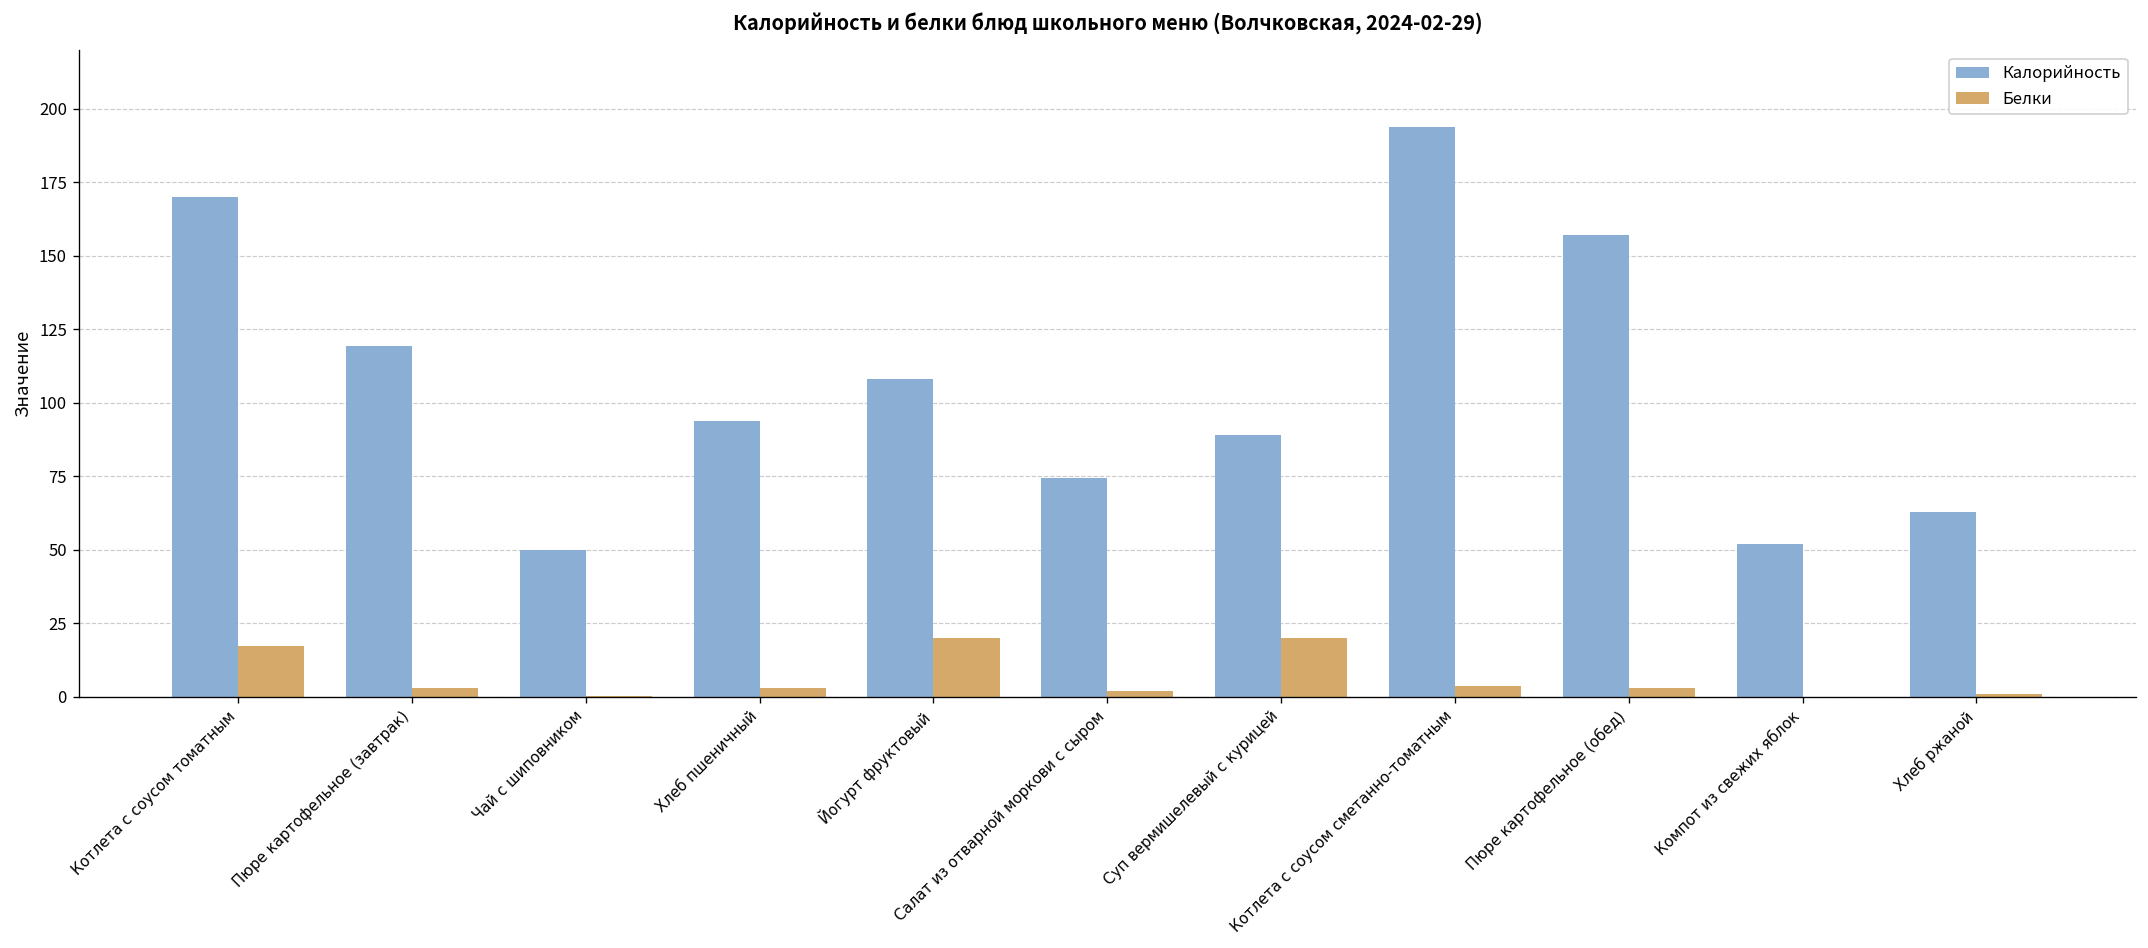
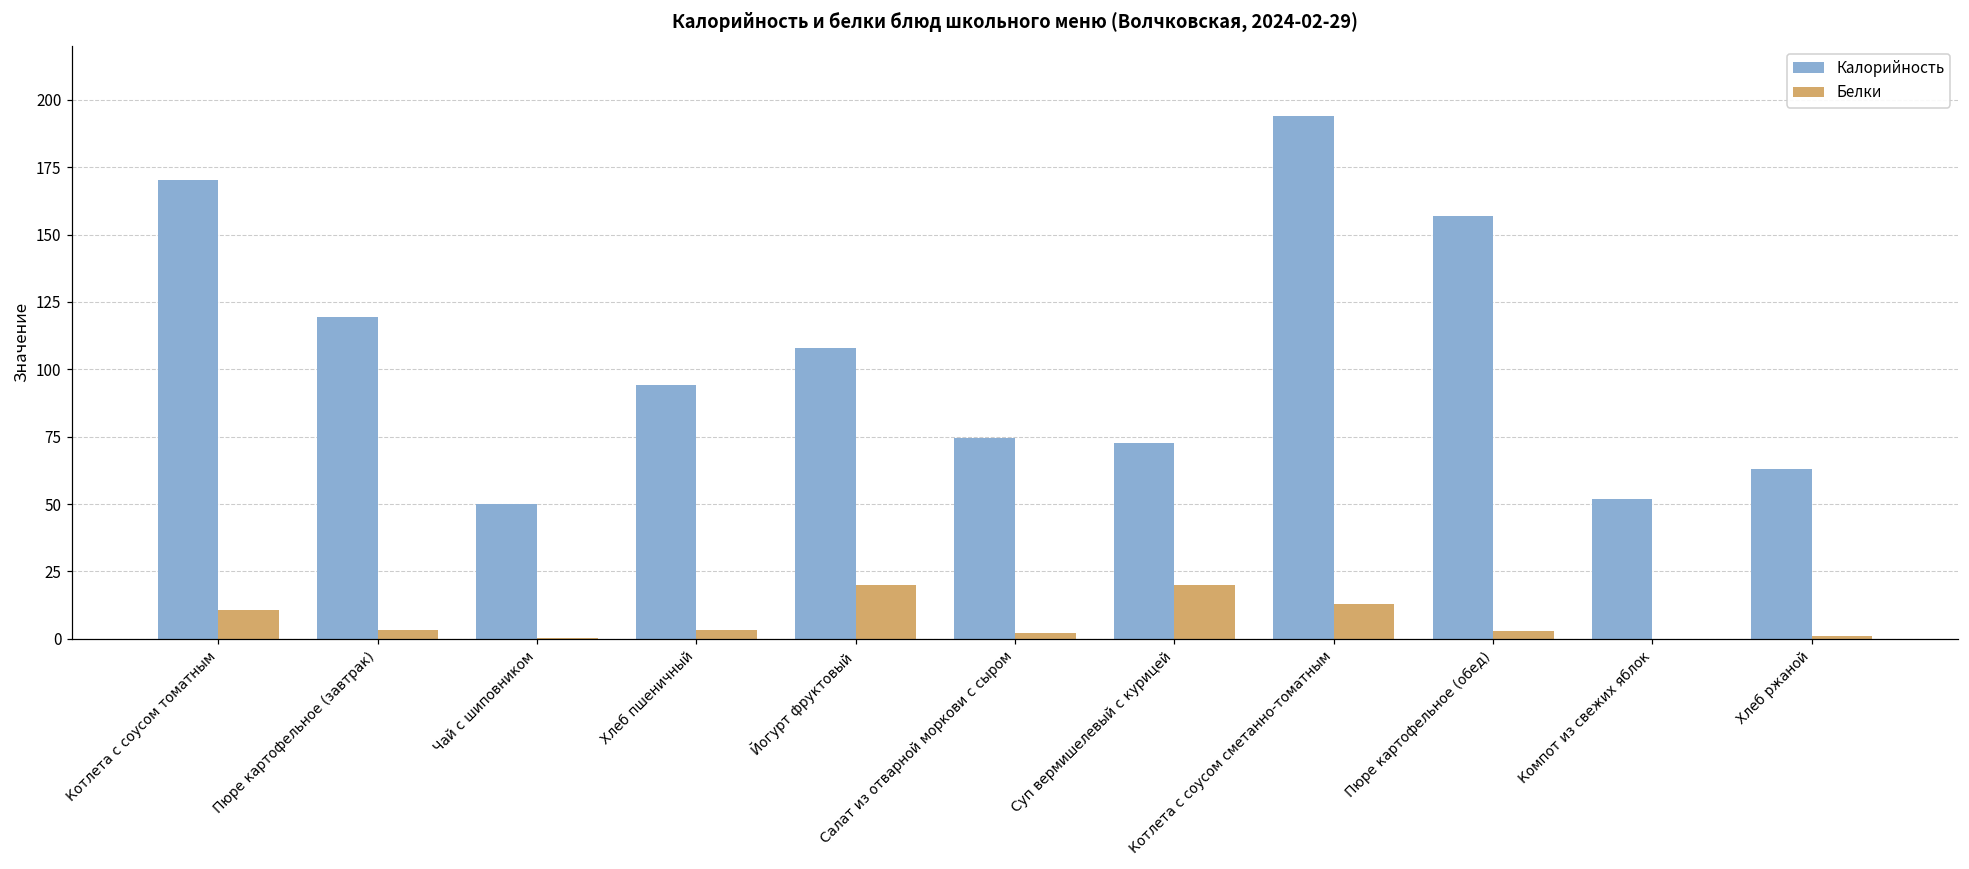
  {
    "Калорийность": {
      "Котлета с соусом томатным": 170,
      "Пюре картофельное (завтрак)": 119,
      "Чай с шиповником": 50,
      "Хлеб пшеничный": 94,
      "Йогурт фруктовый": 108,
      "Салат из отварной моркови с сыром": 75,
-     "Суп вермишелевый с курицей": 89,
+     "Суп вермишелевый с курицей": 73,
      "Котлета с соусом сметанно-томатным": 194,
      "Пюре картофельное (обед)": 157,
      "Компот из свежих яблок": 52,
      "Хлеб ржаной": 63
    },
    "Белки": {
-     "Котлета с соусом томатным": 17,
+     "Котлета с соусом томатным": 11,
      "Пюре картофельное (завтрак)": 3,
      "Хлеб пшеничный": 3,
      "Йогурт фруктовый": 20,
      "Салат из отварной моркови с сыром": 2,
      "Суп вермишелевый с курицей": 20,
-     "Котлета с соусом сметанно-томатным": 4,
+     "Котлета с соусом сметанно-томатным": 13,
      "Пюре картофельное (обед)": 3,
      "Компот из свежих яблок": 0
    }
  }
